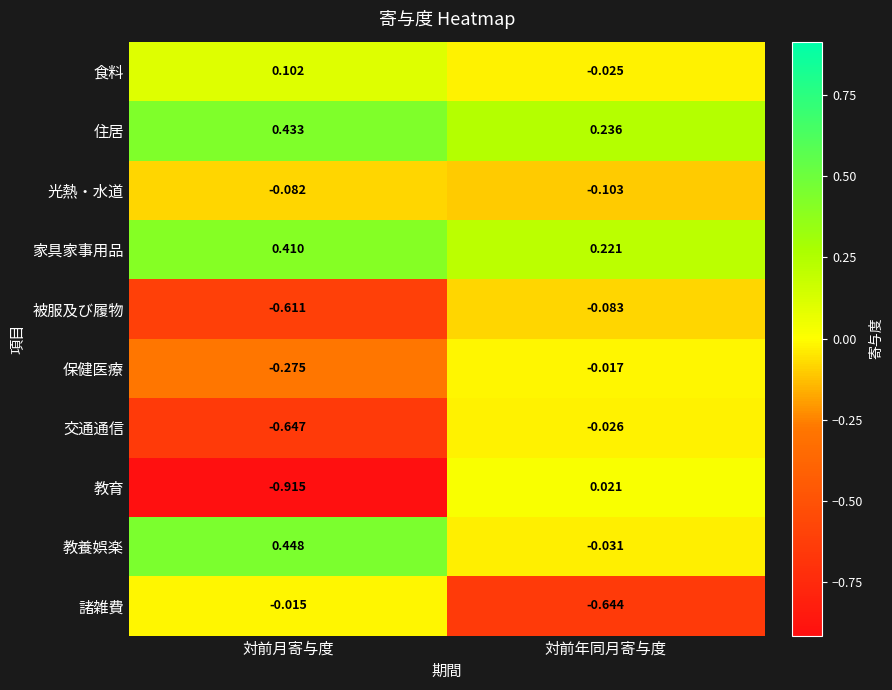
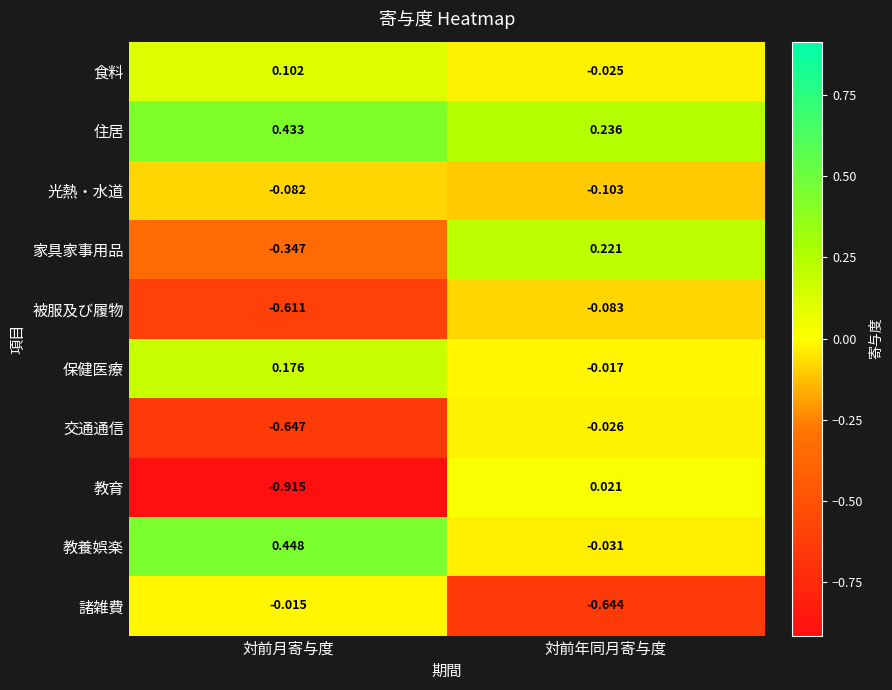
  {
    "食料": {
      "対前月寄与度": 0.102,
      "対前年同月寄与度": -0.025
    },
    "住居": {
      "対前月寄与度": 0.433,
      "対前年同月寄与度": 0.236
    },
    "光熱・水道": {
      "対前月寄与度": -0.082,
      "対前年同月寄与度": -0.103
    },
    "家具家事用品": {
-     "対前月寄与度": 0.410,
+     "対前月寄与度": -0.347,
      "対前年同月寄与度": 0.221
    },
    "被服及び履物": {
      "対前月寄与度": -0.611,
      "対前年同月寄与度": -0.083
    },
    "保健医療": {
-     "対前月寄与度": -0.275,
+     "対前月寄与度": 0.176,
      "対前年同月寄与度": -0.017
    },
    "交通通信": {
      "対前月寄与度": -0.647,
      "対前年同月寄与度": -0.026
    },
    "教育": {
      "対前月寄与度": -0.915,
      "対前年同月寄与度": 0.021
    },
    "教養娯楽": {
      "対前月寄与度": 0.448,
      "対前年同月寄与度": -0.031
    },
    "諸雑費": {
      "対前月寄与度": -0.015,
      "対前年同月寄与度": -0.644
    }
  }
